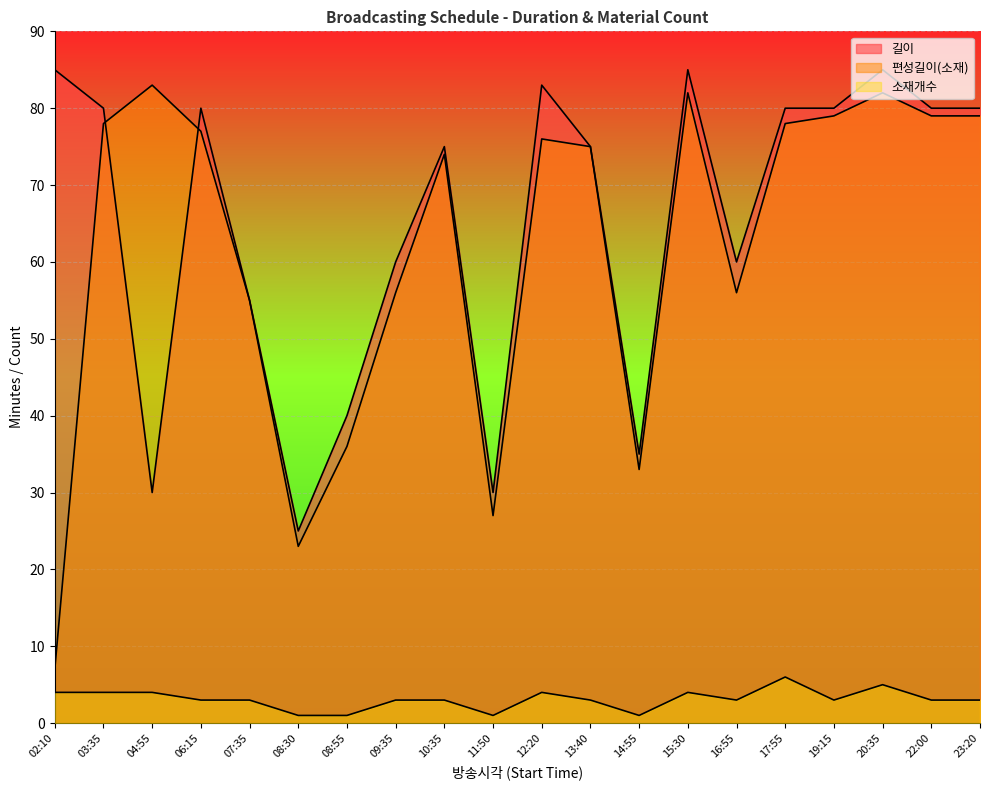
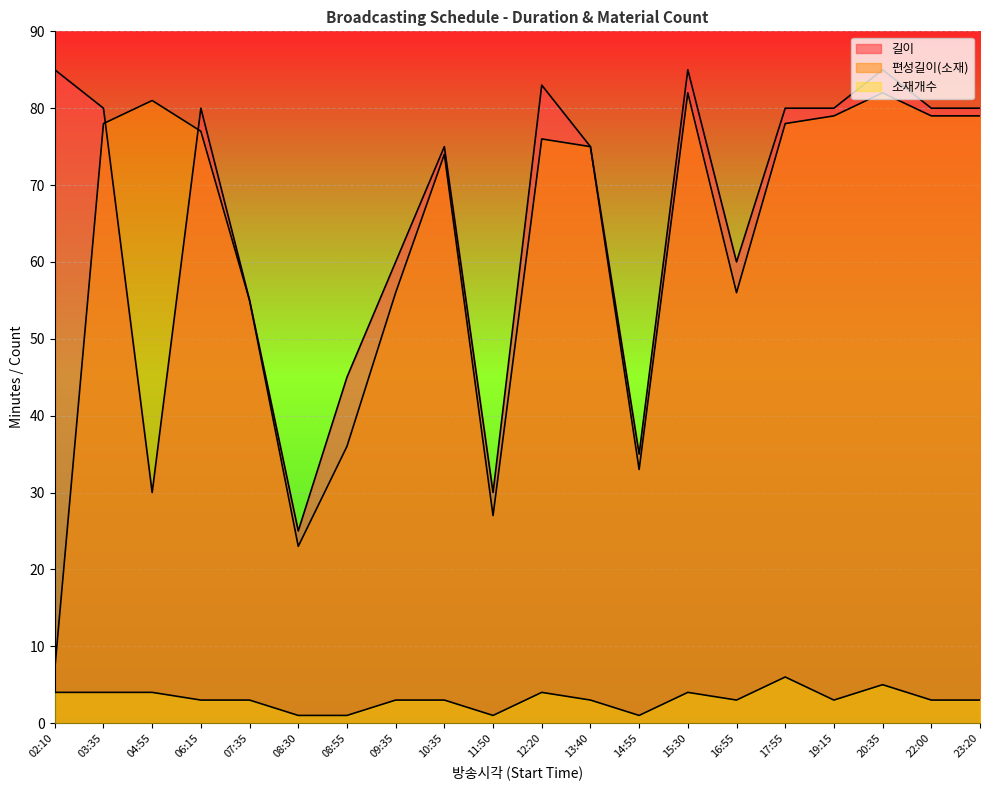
  {
    "길이": {
      "02:10": 85,
      "03:35": 80,
      "04:55": 30,
      "06:15": 80,
      "08:30": 25,
-     "08:55": 40,
+     "08:55": 45,
      "09:35": 60,
      "10:35": 75,
      "11:50": 30,
      "12:20": 83,
      "14:55": 35,
      "15:30": 85,
      "16:55": 60,
      "17:55": 80,
      "19:15": 80,
      "22:00": 80,
      "23:20": 80
    },
    "편성길이(소재)": {
      "02:10": 7,
      "03:35": 78,
-     "04:55": 83,
+     "04:55": 81,
      "06:15": 77,
      "08:30": 23,
      "08:55": 36,
      "09:35": 56,
      "10:35": 74,
      "11:50": 27,
      "12:20": 76,
      "14:55": 33,
      "15:30": 82,
      "16:55": 56,
      "17:55": 78,
      "19:15": 79,
      "22:00": 79,
      "23:20": 79
    },
    "소재개수": {
      "02:10": 4,
      "03:35": 4,
      "04:55": 4,
      "06:15": 3,
      "07:35": 3,
      "08:30": 1,
      "08:55": 1,
      "09:35": 3,
      "10:35": 3,
      "11:50": 1,
      "12:20": 4,
      "13:40": 3,
      "14:55": 1,
      "15:30": 4,
      "16:55": 3,
      "17:55": 6,
      "19:15": 3,
      "20:35": 5,
      "22:00": 3,
      "23:20": 3
    }
  }
